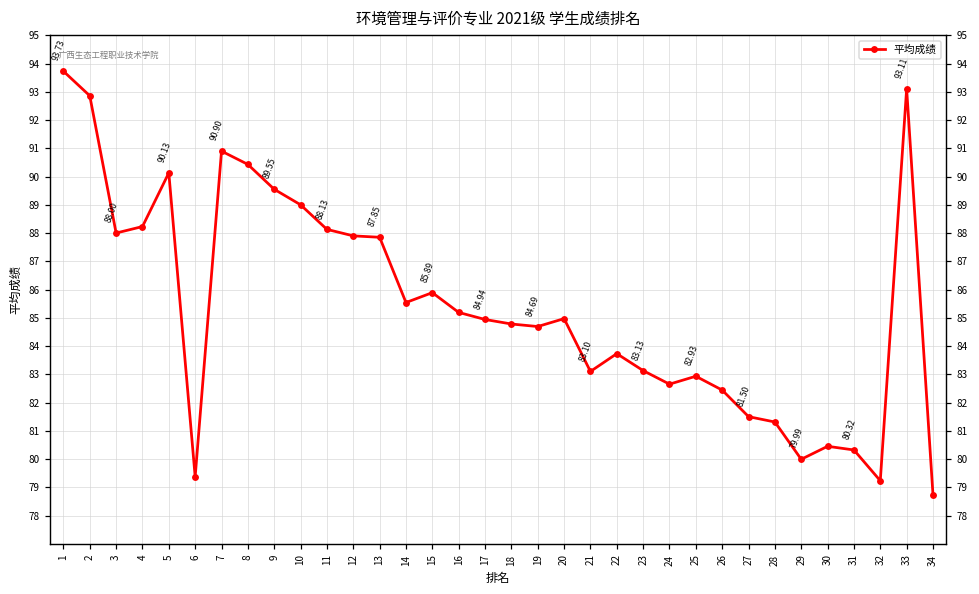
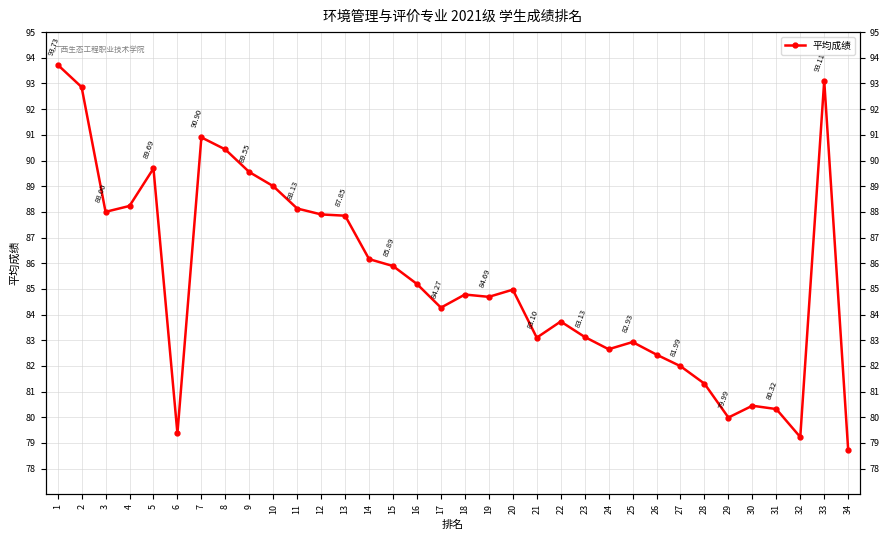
  {
    "3": 88.00,
-   "5": 90.13,
+   "5": 89.69,
    "7": 90.90,
    "9": 89.55,
    "11": 88.13,
    "13": 87.85,
-   "14": 85.5,
+   "14": 86.2,
    "15": 85.89,
-   "17": 84.94,
+   "17": 84.27,
    "19": 84.69,
    "21": 83.10,
    "23": 83.13,
    "25": 82.93,
-   "27": 81.50,
+   "27": 81.99,
    "29": 79.99,
    "31": 80.32
  }
